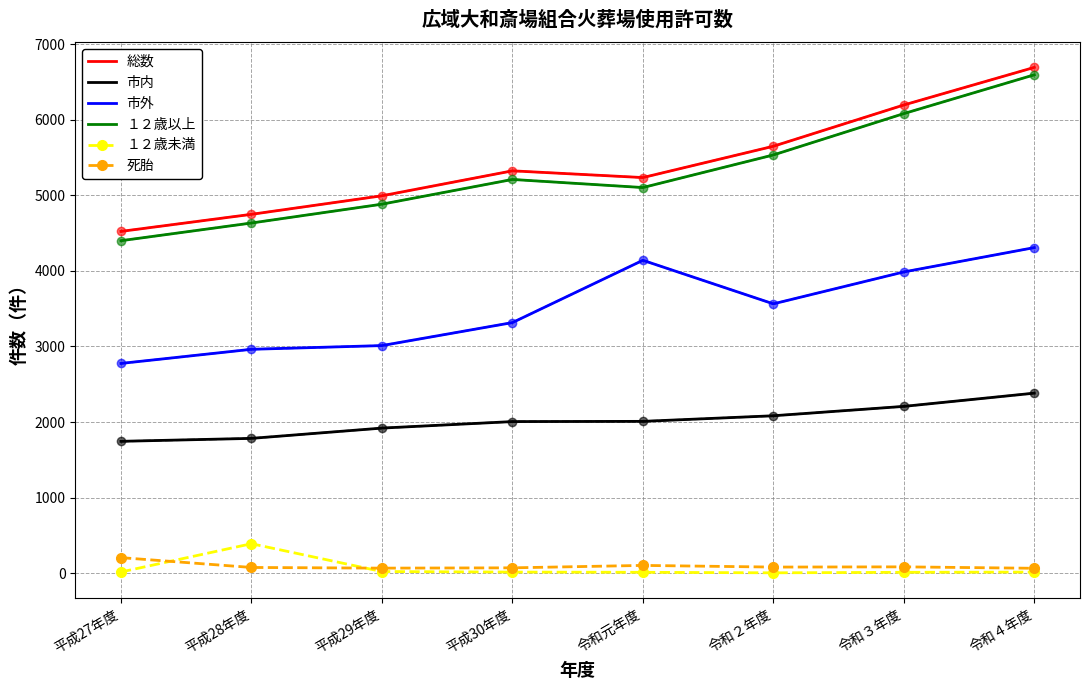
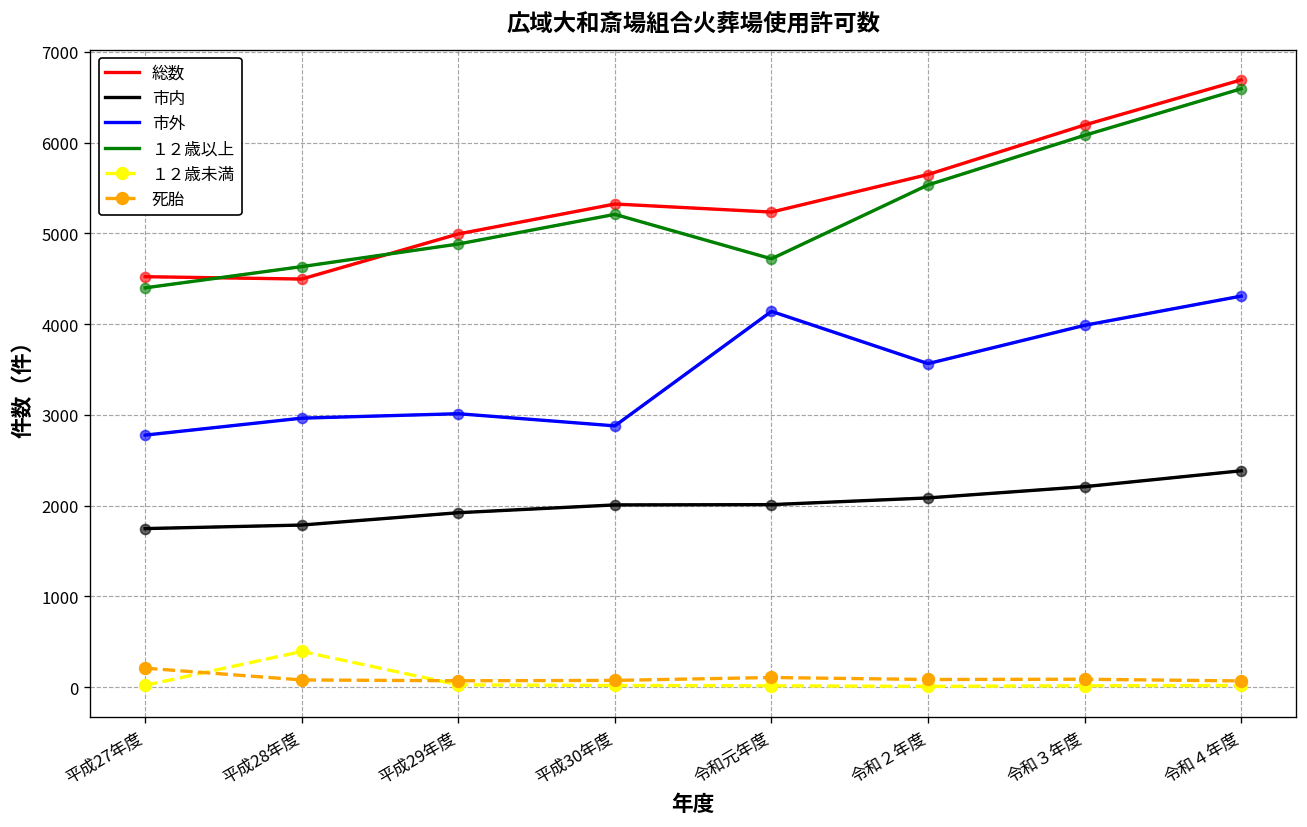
  {
    "総数": {
      "平成27年度": 4500,
-     "平成28年度": 4700,
+     "平成28年度": 4500,
      "平成29年度": 5000,
      "平成30年度": 5300,
      "令和元年度": 5200,
      "令和２年度": 5600,
      "令和３年度": 6200,
      "令和４年度": 6700
    },
    "市内": {
      "平成27年度": 1700,
      "平成28年度": 1800,
      "平成29年度": 1900,
      "平成30年度": 2000,
      "令和元年度": 2000,
      "令和２年度": 2100,
      "令和３年度": 2200,
      "令和４年度": 2400
    },
    "市外": {
      "平成27年度": 2800,
      "平成28年度": 3000,
      "平成29年度": 3000,
-     "平成30年度": 3300,
+     "平成30年度": 2900,
      "令和元年度": 4100,
      "令和２年度": 3600,
      "令和３年度": 4000,
      "令和４年度": 4300
    },
    "１２歳以上": {
      "平成27年度": 4400,
      "平成28年度": 4600,
      "平成29年度": 4900,
      "平成30年度": 5200,
-     "令和元年度": 5100,
+     "令和元年度": 4700,
      "令和２年度": 5500,
      "令和３年度": 6100,
      "令和４年度": 6600
    },
    "１２歳未満": {
      "平成27年度": 0,
      "平成28年度": 400,
      "平成29年度": 0,
      "平成30年度": 0,
      "令和元年度": 0,
      "令和２年度": 0,
      "令和３年度": 0,
      "令和４年度": 0
    },
    "死胎": {
      "平成27年度": 200,
      "平成28年度": 100,
      "平成29年度": 100,
      "平成30年度": 100,
      "令和元年度": 100,
      "令和２年度": 100,
      "令和３年度": 100,
      "令和４年度": 100
    }
  }
